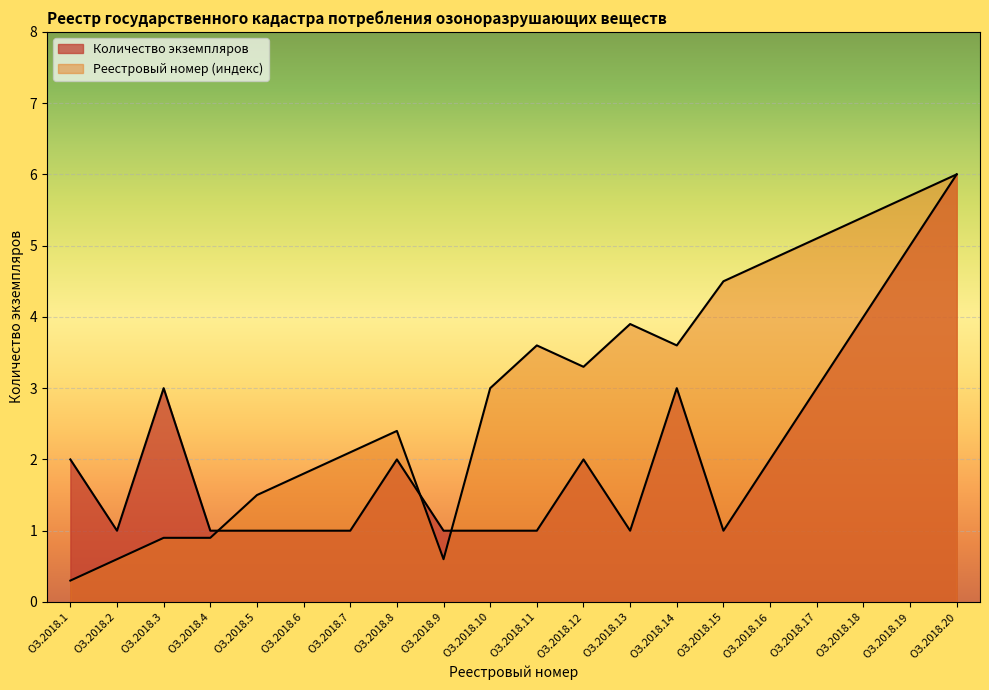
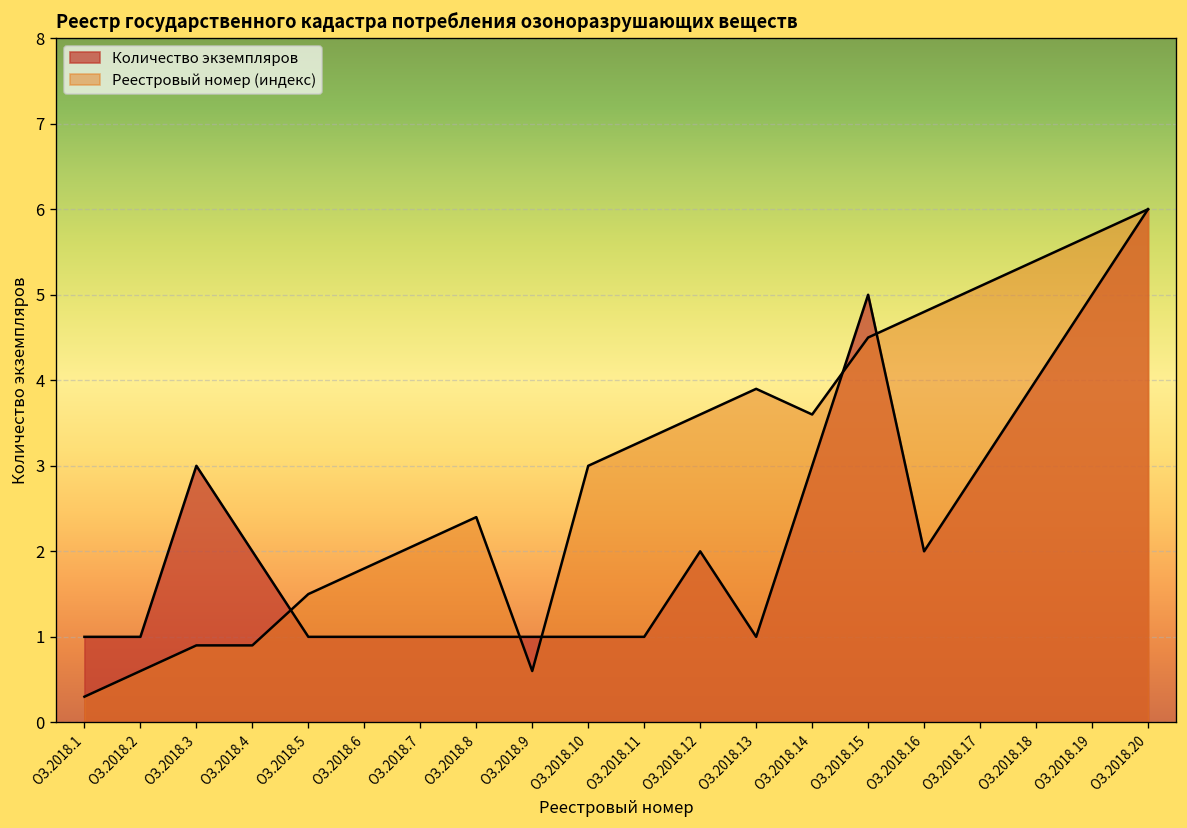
  {
    "Количество экземпляров": {
-     "ОЗ.2018.1": 2,
+     "ОЗ.2018.1": 1,
      "ОЗ.2018.2": 1,
      "ОЗ.2018.3": 3,
-     "ОЗ.2018.4": 1,
+     "ОЗ.2018.4": 2,
      "ОЗ.2018.5": 1,
      "ОЗ.2018.6": 1,
      "ОЗ.2018.7": 1,
-     "ОЗ.2018.8": 2,
+     "ОЗ.2018.8": 1,
      "ОЗ.2018.9": 1,
      "ОЗ.2018.10": 1,
      "ОЗ.2018.11": 1,
      "ОЗ.2018.12": 2,
      "ОЗ.2018.13": 1,
      "ОЗ.2018.14": 3,
-     "ОЗ.2018.15": 1,
+     "ОЗ.2018.15": 5,
      "ОЗ.2018.16": 2,
      "ОЗ.2018.17": 3,
      "ОЗ.2018.18": 4,
      "ОЗ.2018.19": 5
    },
    "Реестровый номер (индекс)": {
      "ОЗ.2018.1": 0.3,
      "ОЗ.2018.2": 0.6,
      "ОЗ.2018.3": 0.9,
      "ОЗ.2018.4": 0.9,
      "ОЗ.2018.5": 1.5,
      "ОЗ.2018.6": 1.8,
      "ОЗ.2018.7": 2.1,
      "ОЗ.2018.8": 2.4,
      "ОЗ.2018.9": 0.6,
      "ОЗ.2018.10": 3.0,
-     "ОЗ.2018.11": 3.6,
-     "ОЗ.2018.12": 3.3,
+     "ОЗ.2018.11": 3.3,
+     "ОЗ.2018.12": 3.6,
      "ОЗ.2018.13": 3.9,
      "ОЗ.2018.14": 3.6,
      "ОЗ.2018.15": 4.5,
      "ОЗ.2018.16": 4.8,
      "ОЗ.2018.17": 5.1,
      "ОЗ.2018.18": 5.4,
      "ОЗ.2018.19": 5.7
    }
  }
